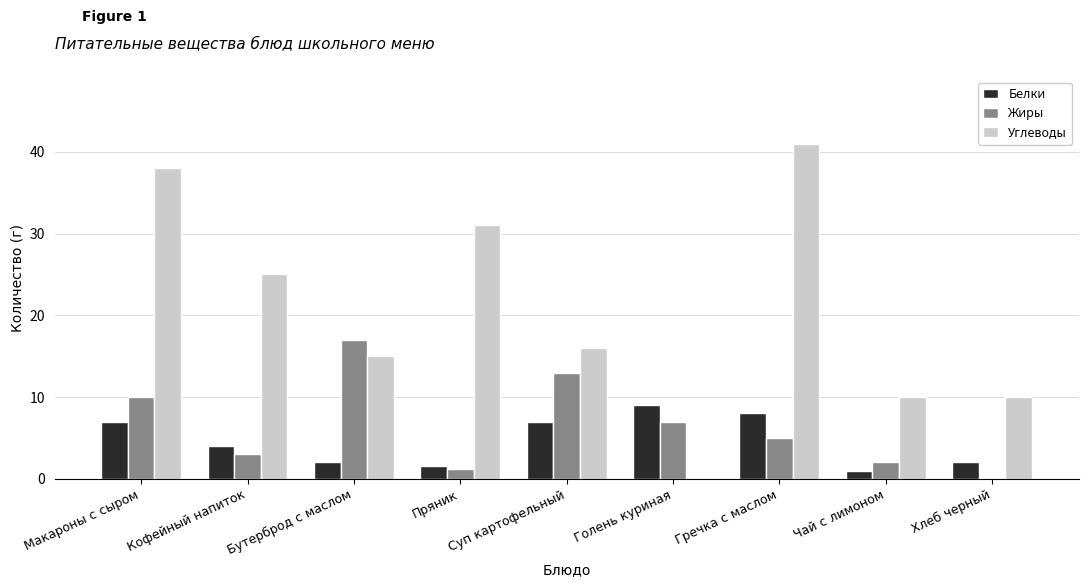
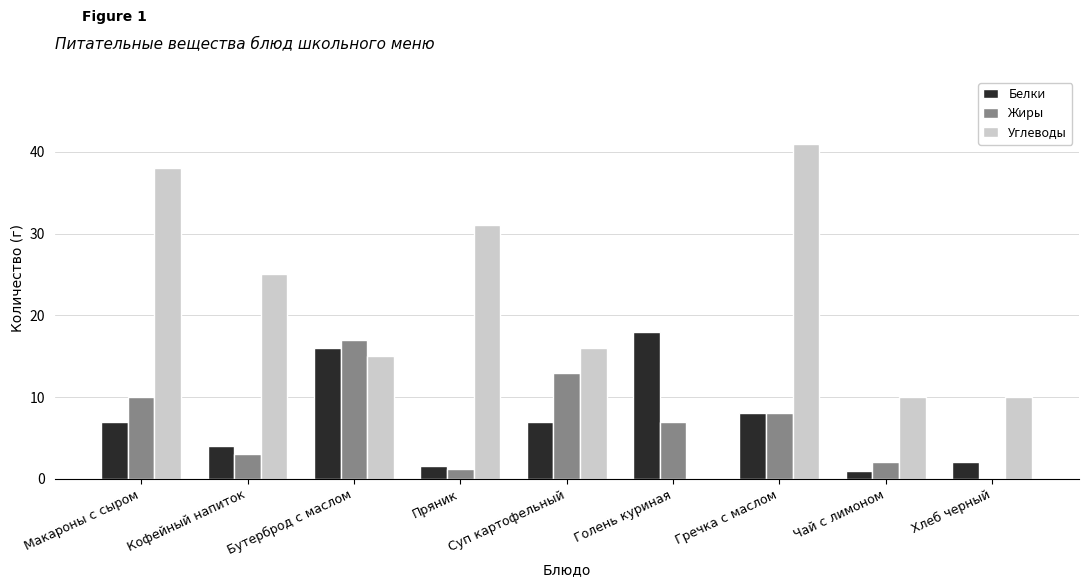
  {
    "Белки": {
      "Макароны с сыром": 7,
      "Кофейный напиток": 4,
-     "Бутерброд с маслом": 2,
+     "Бутерброд с маслом": 16,
      "Пряник": 2,
      "Суп картофельный": 7,
-     "Голень куриная": 9,
+     "Голень куриная": 18,
      "Гречка с маслом": 8,
      "Чай с лимоном": 1,
      "Хлеб черный": 2
    },
    "Жиры": {
      "Макароны с сыром": 10,
      "Кофейный напиток": 3,
      "Бутерброд с маслом": 17,
      "Пряник": 1,
      "Суп картофельный": 13,
      "Голень куриная": 7,
-     "Гречка с маслом": 5,
+     "Гречка с маслом": 8,
      "Чай с лимоном": 2,
      "Хлеб черный": 0
    },
    "Углеводы": {
      "Макароны с сыром": 38,
      "Кофейный напиток": 25,
      "Бутерброд с маслом": 15,
      "Пряник": 31,
      "Суп картофельный": 16,
      "Голень куриная": 0,
      "Гречка с маслом": 41,
      "Чай с лимоном": 10,
      "Хлеб черный": 10
    }
  }
